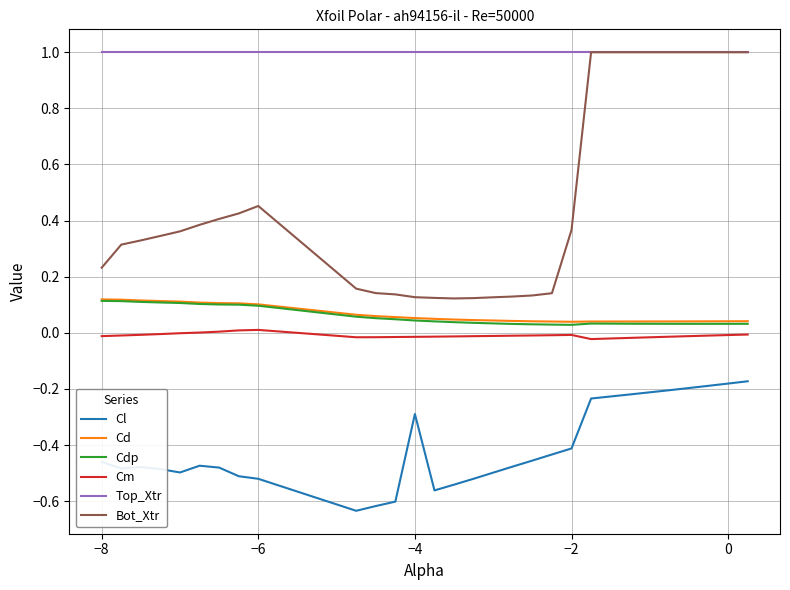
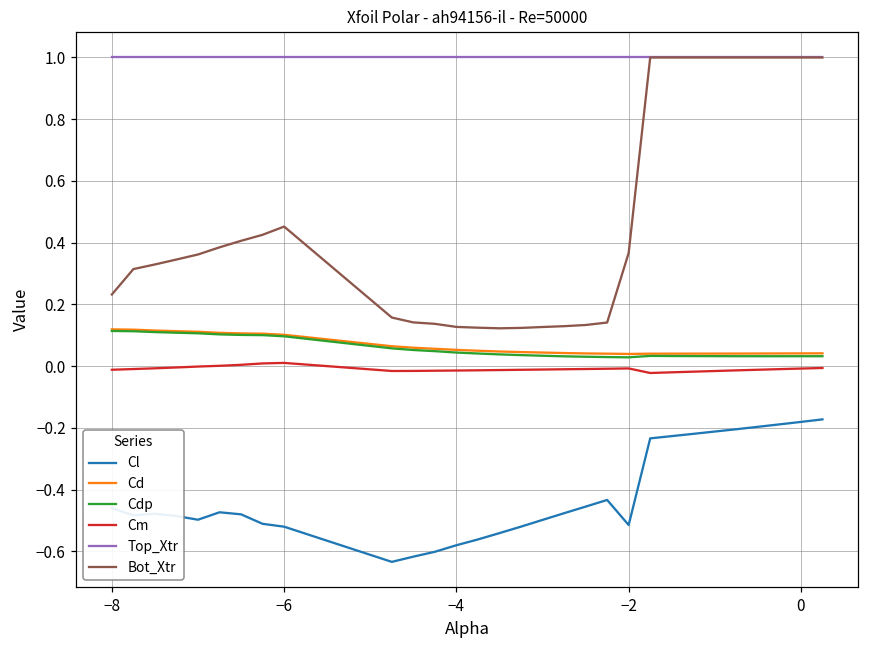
  {
    "Cl": {
      "−6": -0.52,
-     "−4": -0.29,
-     "−2": -0.41,
+     "−4": -0.58,
+     "−2": -0.51,
      "0": -0.18
    },
    "Cd": {
      "−2": 0.04
    },
    "Cdp": {
      "−2": 0.03
    },
    "Cm": {
      "−8": -0.01,
      "−6": 0.01,
      "−4": -0.01,
      "−2": -0.01,
      "0": -0.01
    },
    "Top_Xtr": {
      "−8": 1.00,
      "−6": 1.00,
      "−4": 1.00,
      "−2": 1.00
    },
    "Bot_Xtr": {
      "−8": 0.23,
      "−6": 0.45,
      "−4": 0.13,
      "−2": 0.37
    }
  }
